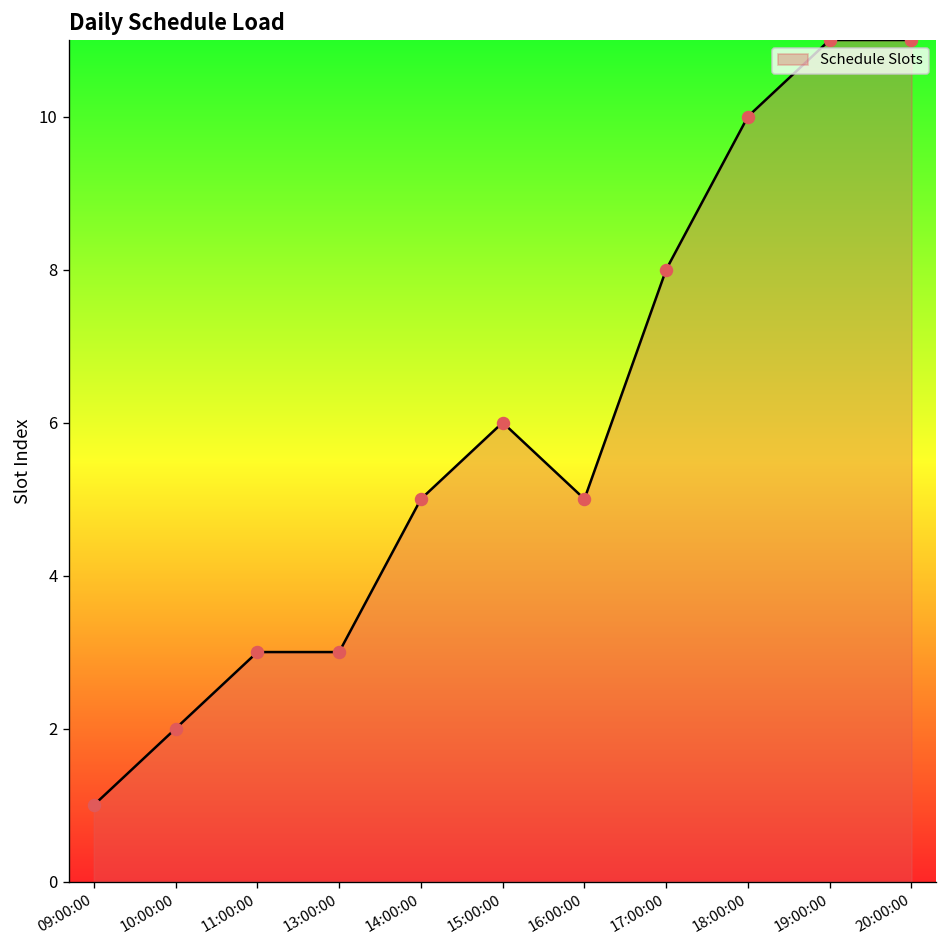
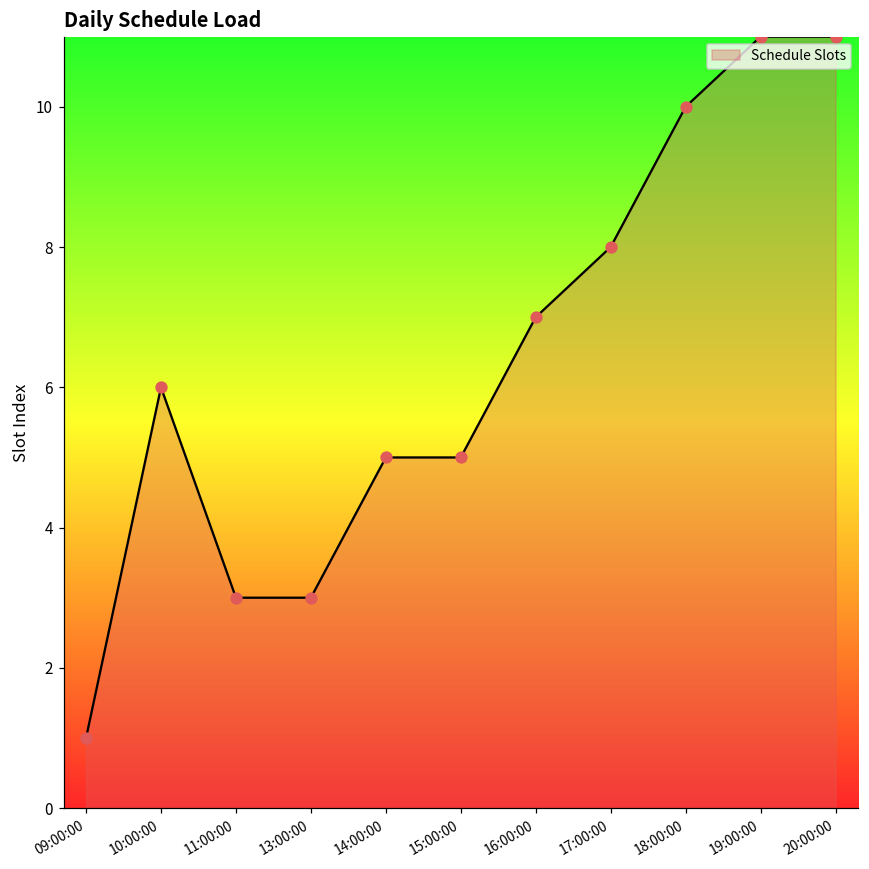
  {
    "09:00:00": 1,
-   "10:00:00": 2,
+   "10:00:00": 6,
    "11:00:00": 3,
    "13:00:00": 3,
    "14:00:00": 5,
-   "15:00:00": 6,
-   "16:00:00": 5,
+   "15:00:00": 5,
+   "16:00:00": 7,
    "17:00:00": 8,
    "18:00:00": 10,
    "19:00:00": 11,
    "20:00:00": 11
  }
